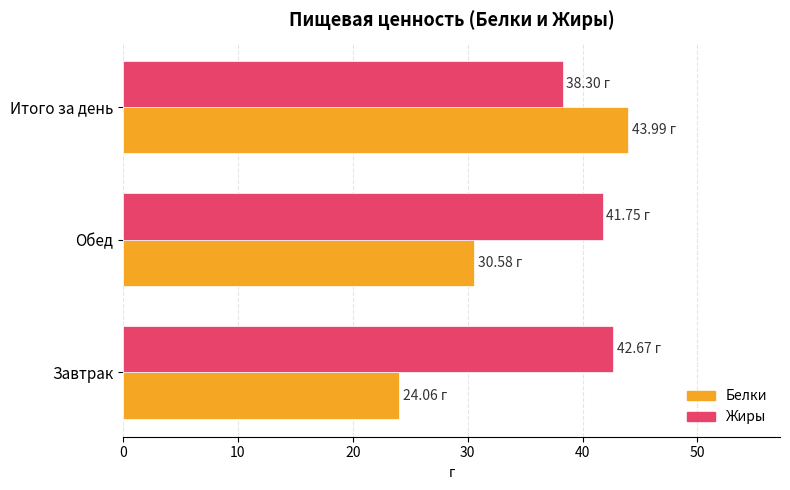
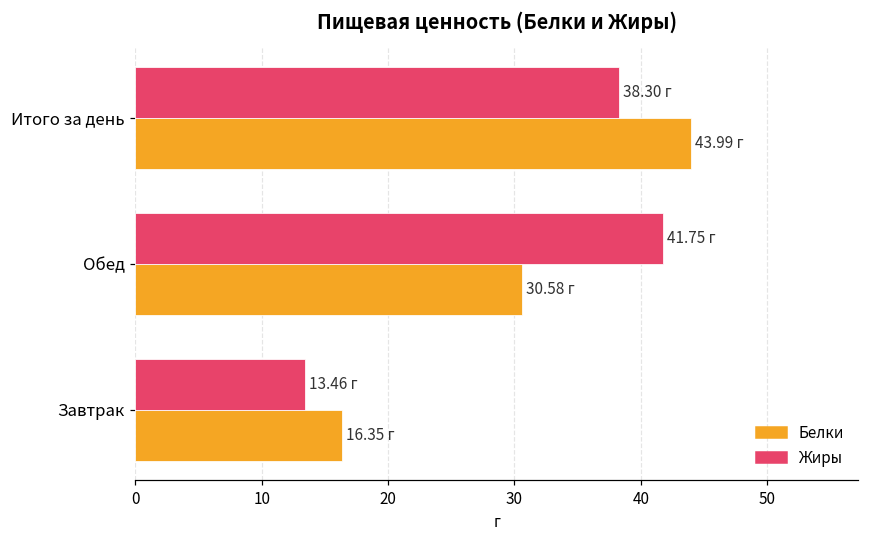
  {
    "Белки": {
      "Итого за день": 43.99,
      "Обед": 30.58,
-     "Завтрак": 24.06
+     "Завтрак": 16.35
    },
    "Жиры": {
      "Итого за день": 38.30,
      "Обед": 41.75,
-     "Завтрак": 42.67
+     "Завтрак": 13.46
    }
  }
